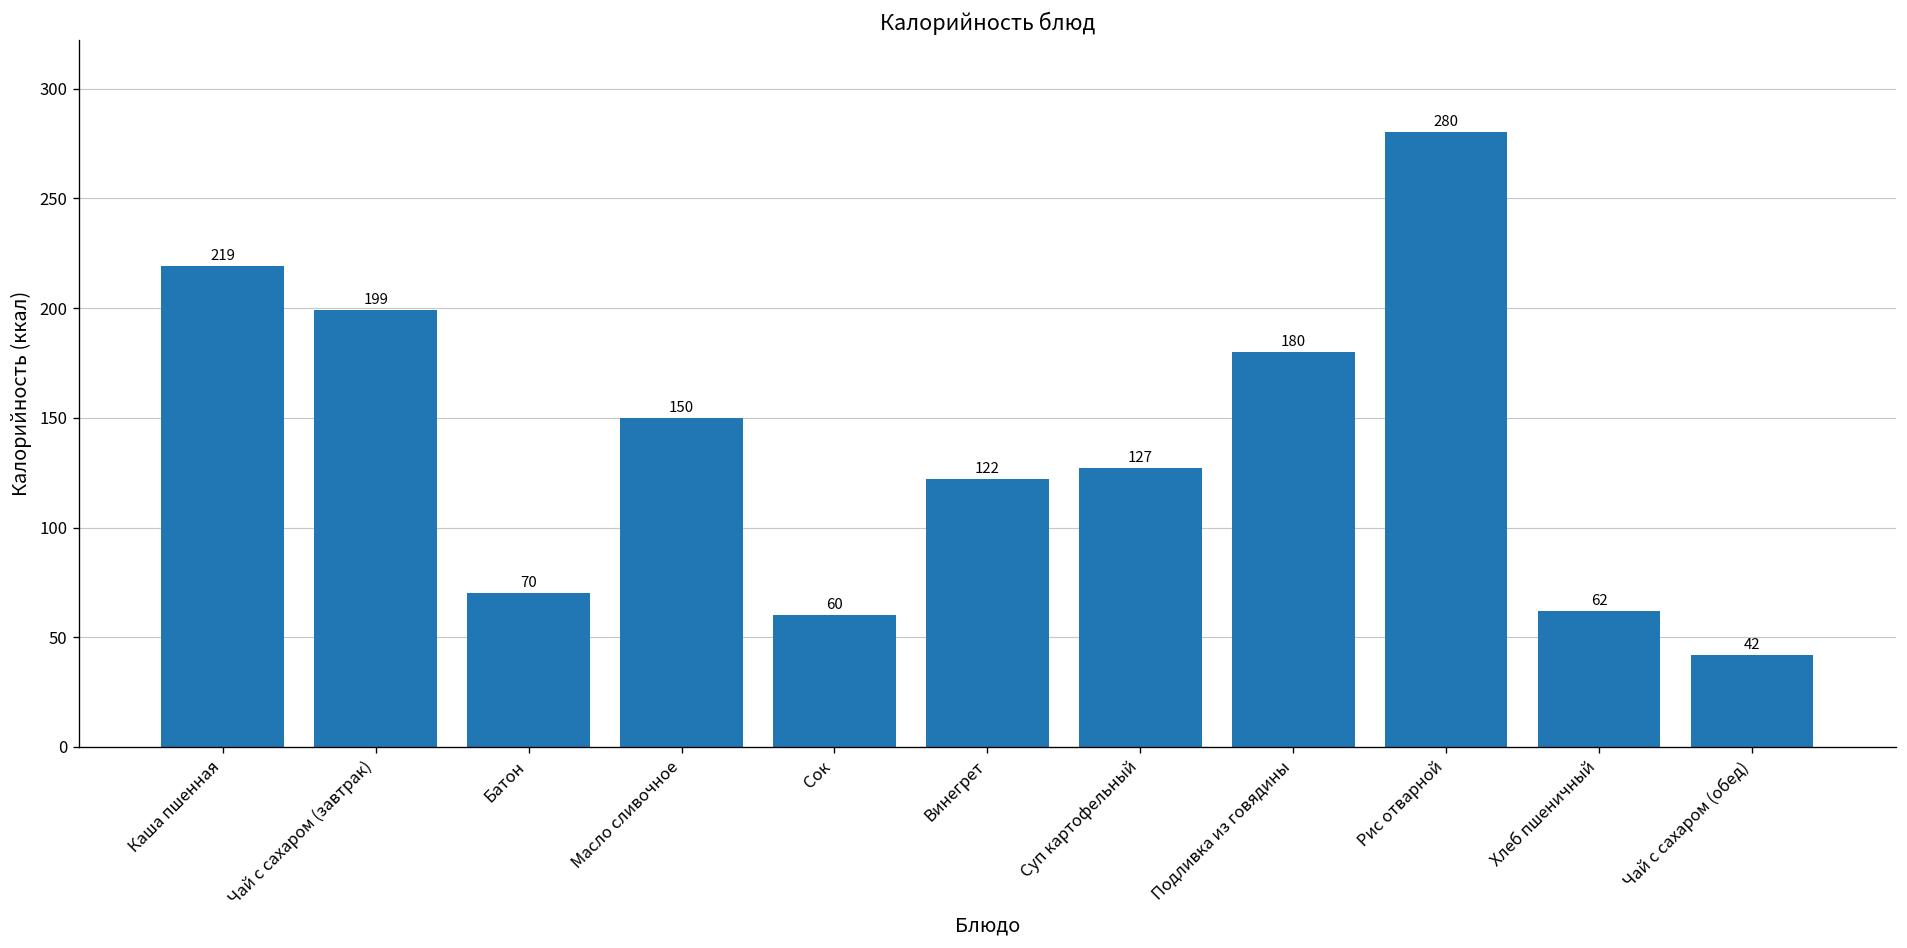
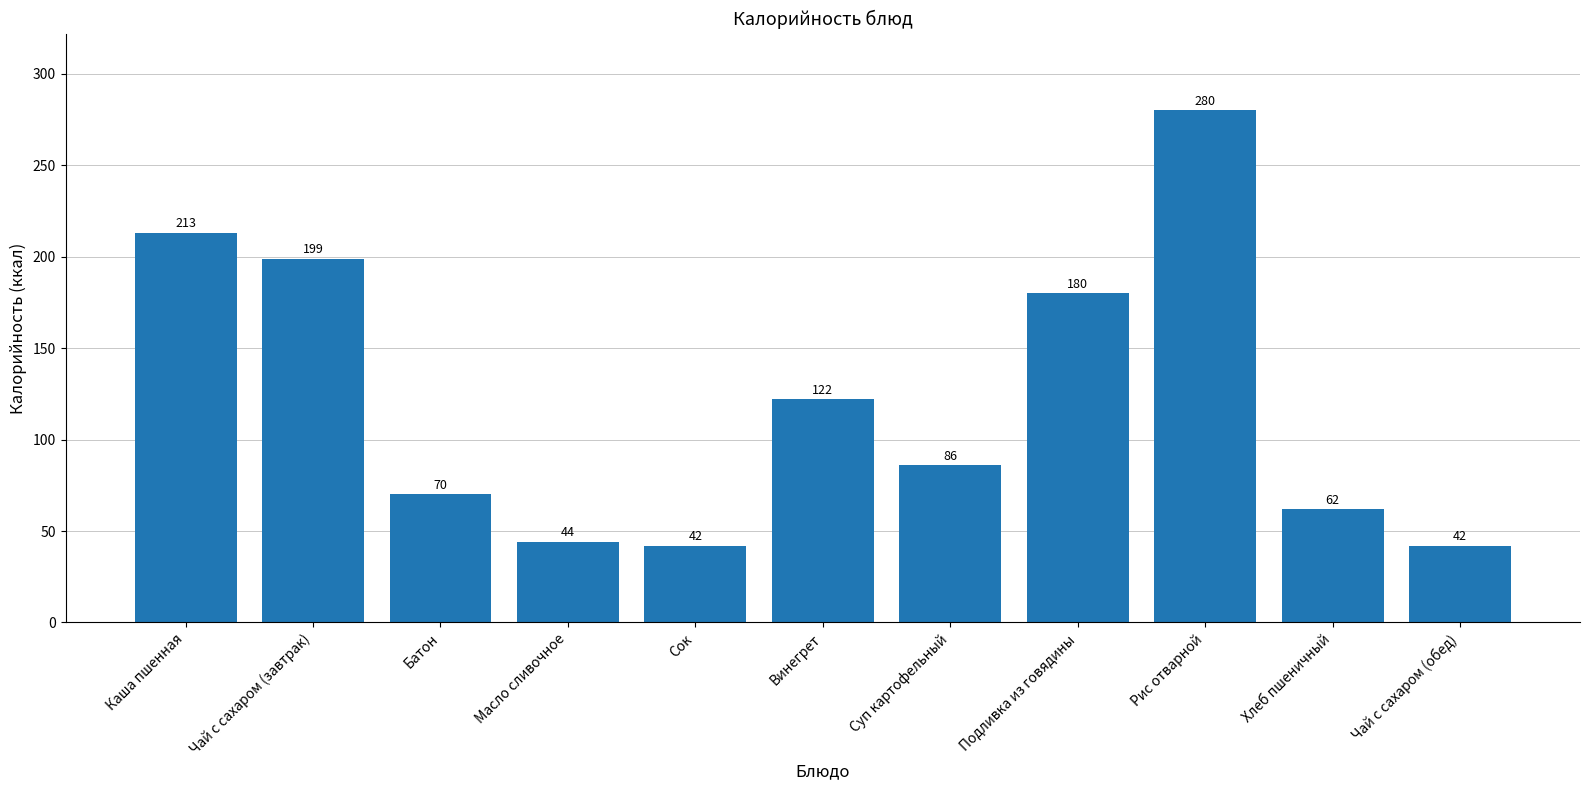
  {
-   "Каша пшенная": 219,
+   "Каша пшенная": 213,
    "Чай с сахаром (завтрак)": 199,
    "Батон": 70,
-   "Масло сливочное": 150,
-   "Сок": 60,
+   "Масло сливочное": 44,
+   "Сок": 42,
    "Винегрет": 122,
-   "Суп картофельный": 127,
+   "Суп картофельный": 86,
    "Подливка из говядины": 180,
    "Рис отварной": 280,
    "Хлеб пшеничный": 62,
    "Чай с сахаром (обед)": 42
  }
